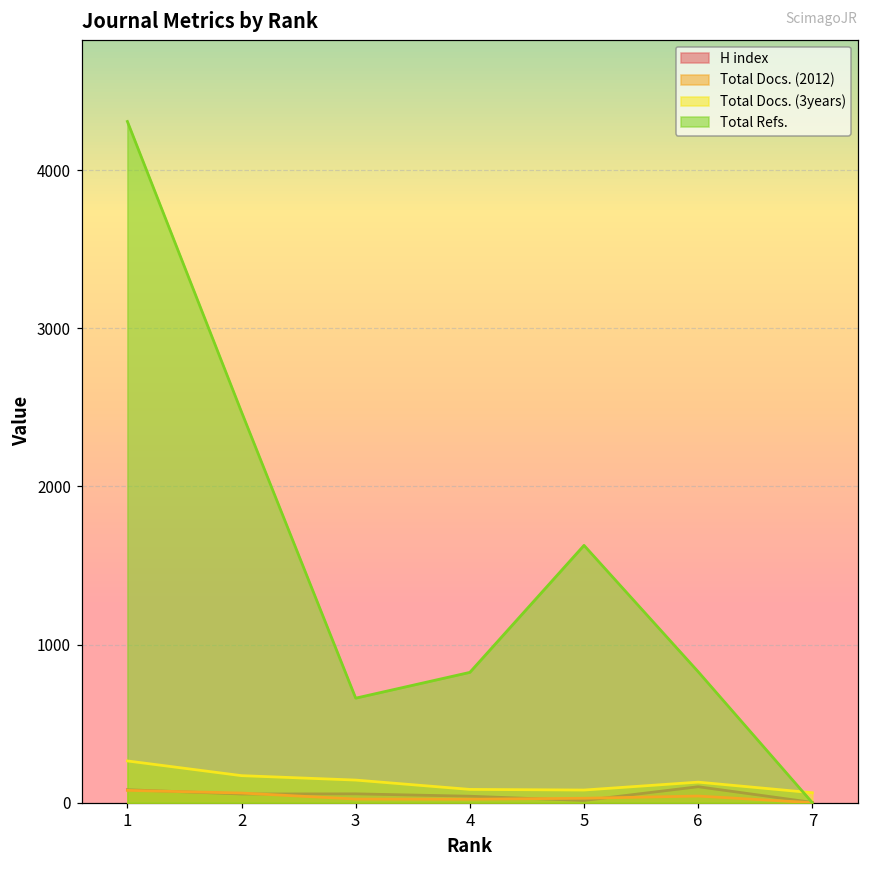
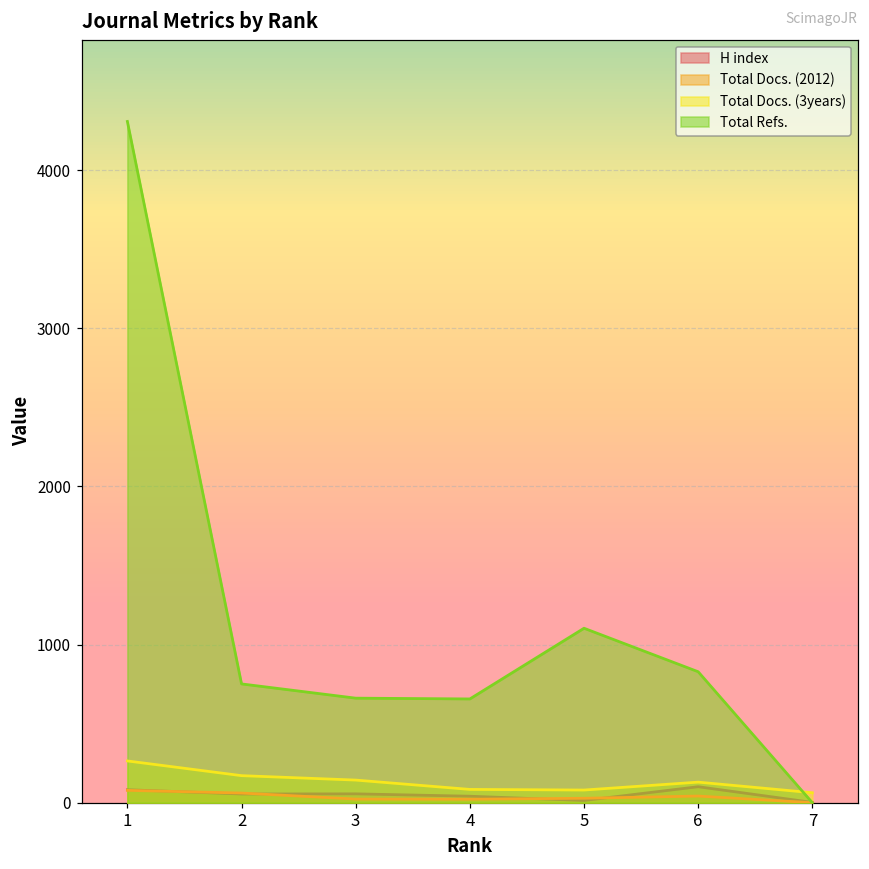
  {
    "H index": {
      "3": 60,
      "4": 40,
      "6": 100
    },
    "Total Refs.": {
      "1": 4310,
-     "2": 2470,
+     "2": 750,
      "3": 660,
-     "4": 820,
-     "5": 1630,
+     "4": 660,
+     "5": 1100,
      "6": 830
    }
  }
